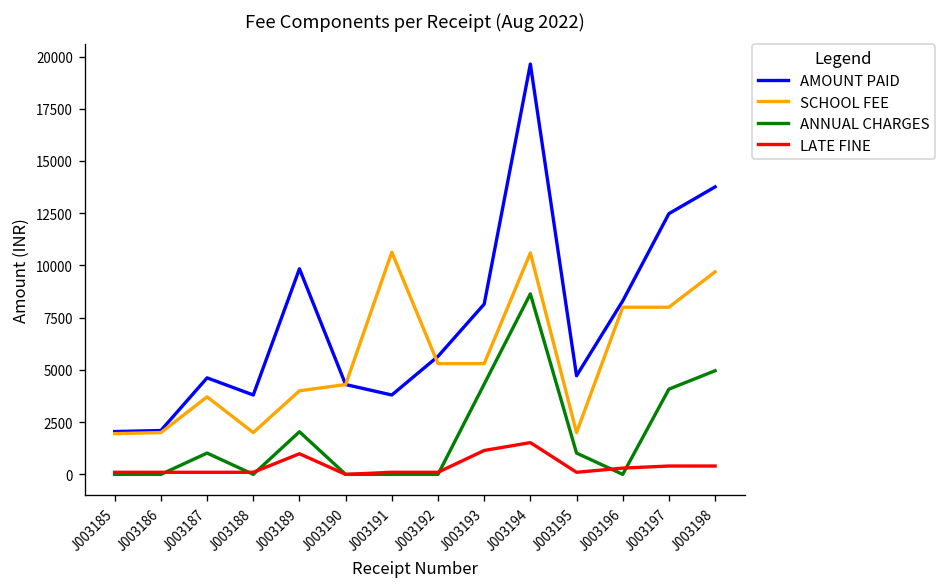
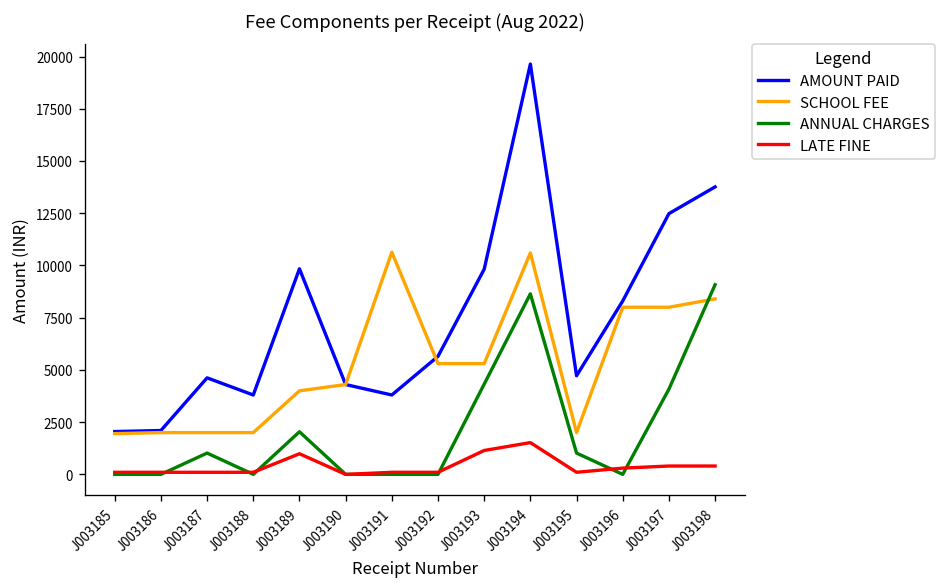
  {
    "AMOUNT PAID": {
      "J003187": 4600,
      "J003188": 3800,
      "J003189": 9800,
      "J003191": 3800,
      "J003192": 5700,
-     "J003193": 8100,
+     "J003193": 9800,
      "J003194": 19600,
      "J003195": 4700,
      "J003196": 8300,
      "J003197": 12500,
      "J003198": 13800
    },
    "SCHOOL FEE": {
-     "J003187": 3700,
+     "J003187": 2000,
      "J003188": 2000,
      "J003189": 4000,
      "J003191": 10600,
      "J003192": 5300,
      "J003193": 5300,
      "J003194": 10600,
      "J003195": 2000,
      "J003196": 8000,
      "J003197": 8000,
-     "J003198": 9700
+     "J003198": 8400
    },
    "ANNUAL CHARGES": {
      "J003187": 1000,
      "J003189": 2000,
      "J003193": 4300,
      "J003194": 8600,
      "J003195": 1000,
      "J003196": 0,
      "J003197": 4100,
-     "J003198": 5000
+     "J003198": 9100
    },
    "LATE FINE": {
      "J003187": 100,
      "J003189": 1000,
      "J003193": 1100,
      "J003194": 1500,
      "J003195": 100,
      "J003196": 300,
      "J003197": 400,
      "J003198": 400
    }
  }
